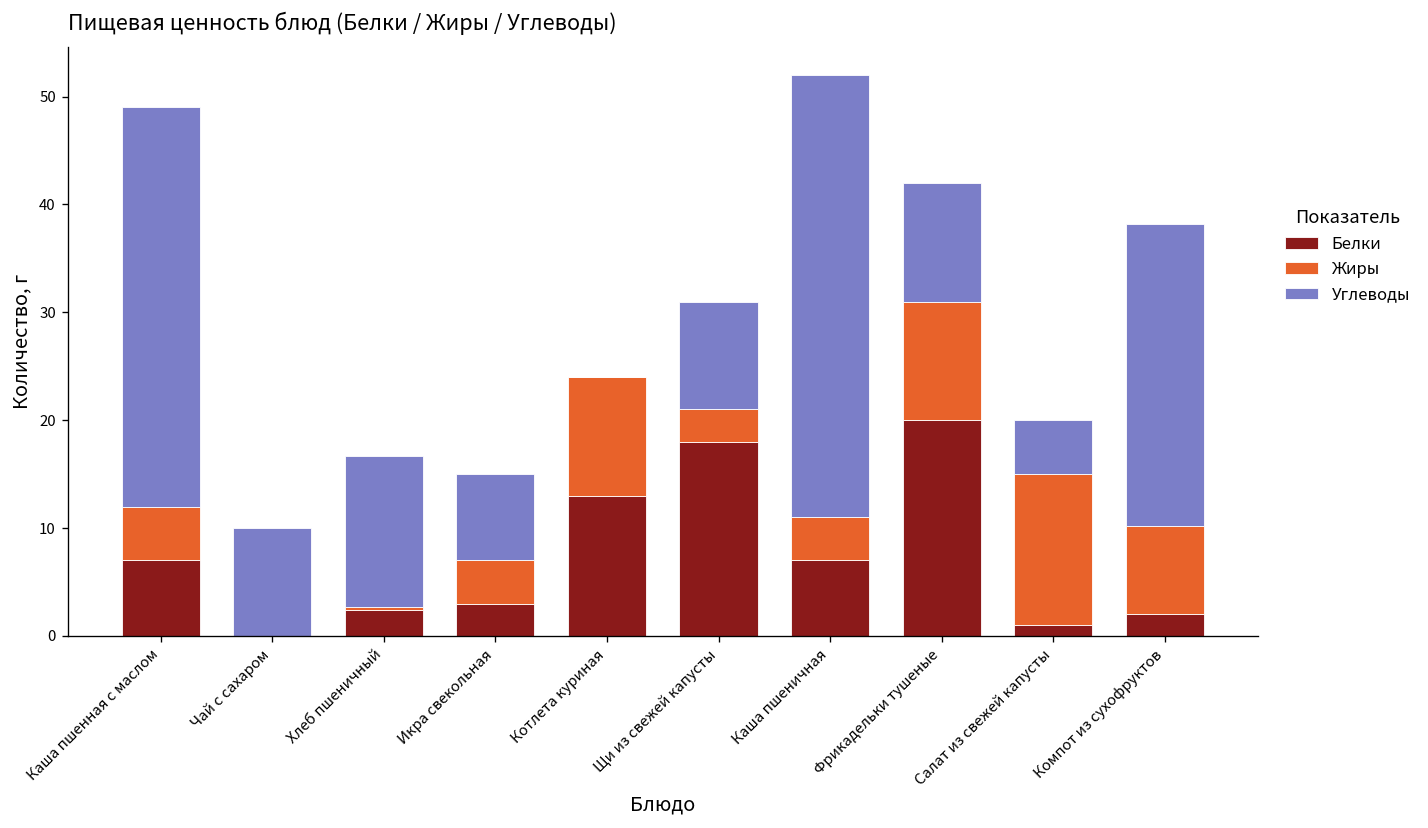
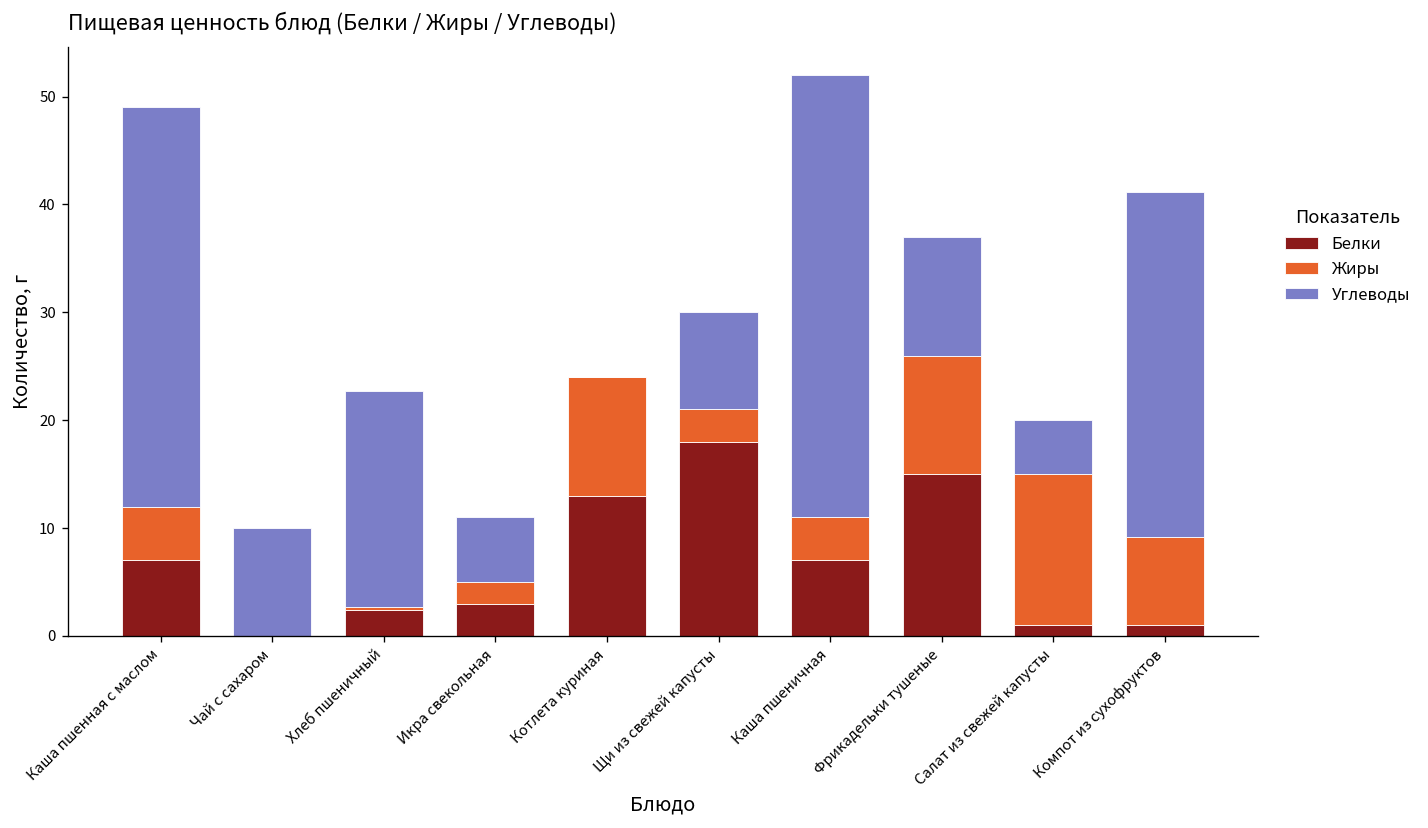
  {
    "Белки": {
      "Каша пшенная с маслом": 7,
      "Чай с сахаром": 0,
      "Хлеб пшеничный": 2,
      "Икра свекольная": 3,
      "Котлета куриная": 13,
      "Щи из свежей капусты": 18,
      "Каша пшеничная": 7,
-     "Фрикадельки тушеные": 20,
+     "Фрикадельки тушеные": 15,
      "Салат из свежей капусты": 1,
-     "Компот из сухофруктов": 2
+     "Компот из сухофруктов": 1
    },
    "Жиры": {
      "Каша пшенная с маслом": 5,
      "Чай с сахаром": 0,
      "Хлеб пшеничный": 0,
-     "Икра свекольная": 4,
+     "Икра свекольная": 2,
      "Котлета куриная": 11,
      "Щи из свежей капусты": 3,
      "Каша пшеничная": 4,
      "Фрикадельки тушеные": 11,
      "Салат из свежей капусты": 14,
      "Компот из сухофруктов": 8
    },
    "Углеводы": {
      "Каша пшенная с маслом": 37,
      "Чай с сахаром": 10,
-     "Хлеб пшеничный": 14,
-     "Икра свекольная": 8,
+     "Хлеб пшеничный": 20,
+     "Икра свекольная": 6,
      "Котлета куриная": 0,
-     "Щи из свежей капусты": 10,
+     "Щи из свежей капусты": 9,
      "Каша пшеничная": 41,
      "Фрикадельки тушеные": 11,
      "Салат из свежей капусты": 5,
-     "Компот из сухофруктов": 28
+     "Компот из сухофруктов": 32
    }
  }
